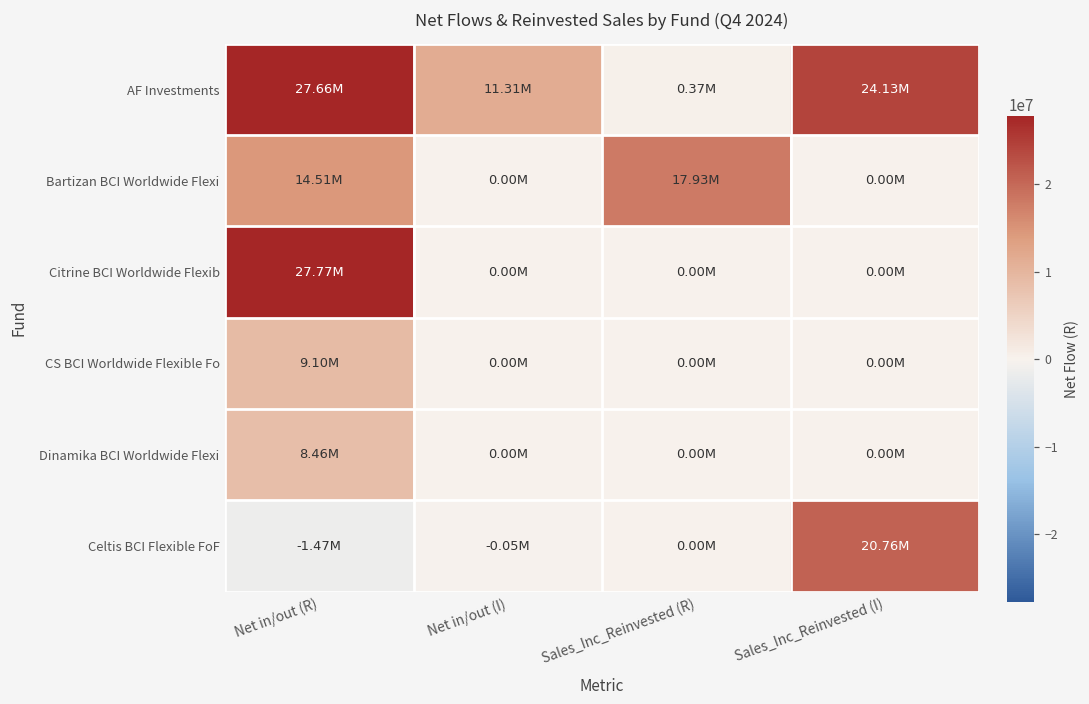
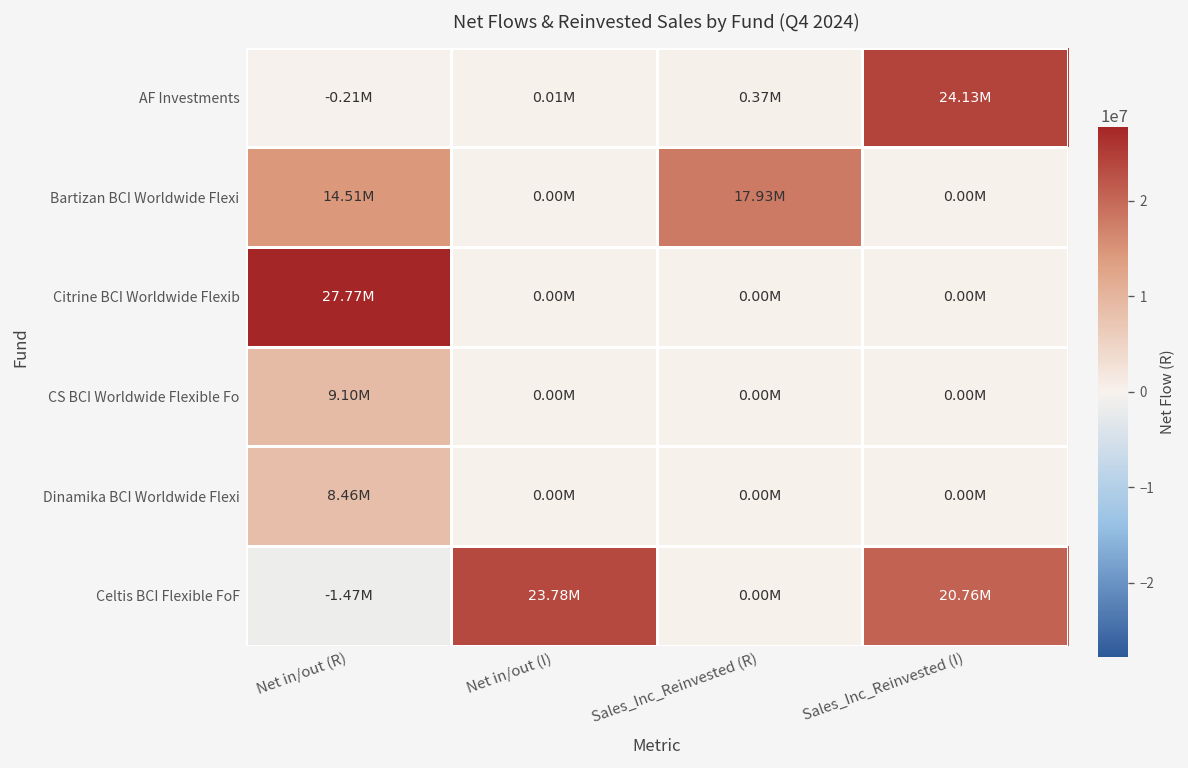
  {
    "AF Investments": {
-     "Net in/out (R)": "27.66M",
-     "Net in/out (I)": "11.31M",
+     "Net in/out (R)": "-0.21M",
+     "Net in/out (I)": "0.01M",
      "Sales_Inc_Reinvested (R)": "0.37M",
      "Sales_Inc_Reinvested (I)": "24.13M"
    },
    "Bartizan BCI Worldwide Flexi": {
      "Net in/out (R)": "14.51M",
      "Net in/out (I)": "0.00M",
      "Sales_Inc_Reinvested (R)": "17.93M",
      "Sales_Inc_Reinvested (I)": "0.00M"
    },
    "Citrine BCI Worldwide Flexib": {
      "Net in/out (R)": "27.77M",
      "Net in/out (I)": "0.00M",
      "Sales_Inc_Reinvested (R)": "0.00M",
      "Sales_Inc_Reinvested (I)": "0.00M"
    },
    "CS BCI Worldwide Flexible Fo": {
      "Net in/out (R)": "9.10M",
      "Net in/out (I)": "0.00M",
      "Sales_Inc_Reinvested (R)": "0.00M",
      "Sales_Inc_Reinvested (I)": "0.00M"
    },
    "Dinamika BCI Worldwide Flexi": {
      "Net in/out (R)": "8.46M",
      "Net in/out (I)": "0.00M",
      "Sales_Inc_Reinvested (R)": "0.00M",
      "Sales_Inc_Reinvested (I)": "0.00M"
    },
    "Celtis BCI Flexible FoF": {
      "Net in/out (R)": "-1.47M",
-     "Net in/out (I)": "-0.05M",
+     "Net in/out (I)": "23.78M",
      "Sales_Inc_Reinvested (R)": "0.00M",
      "Sales_Inc_Reinvested (I)": "20.76M"
    }
  }
